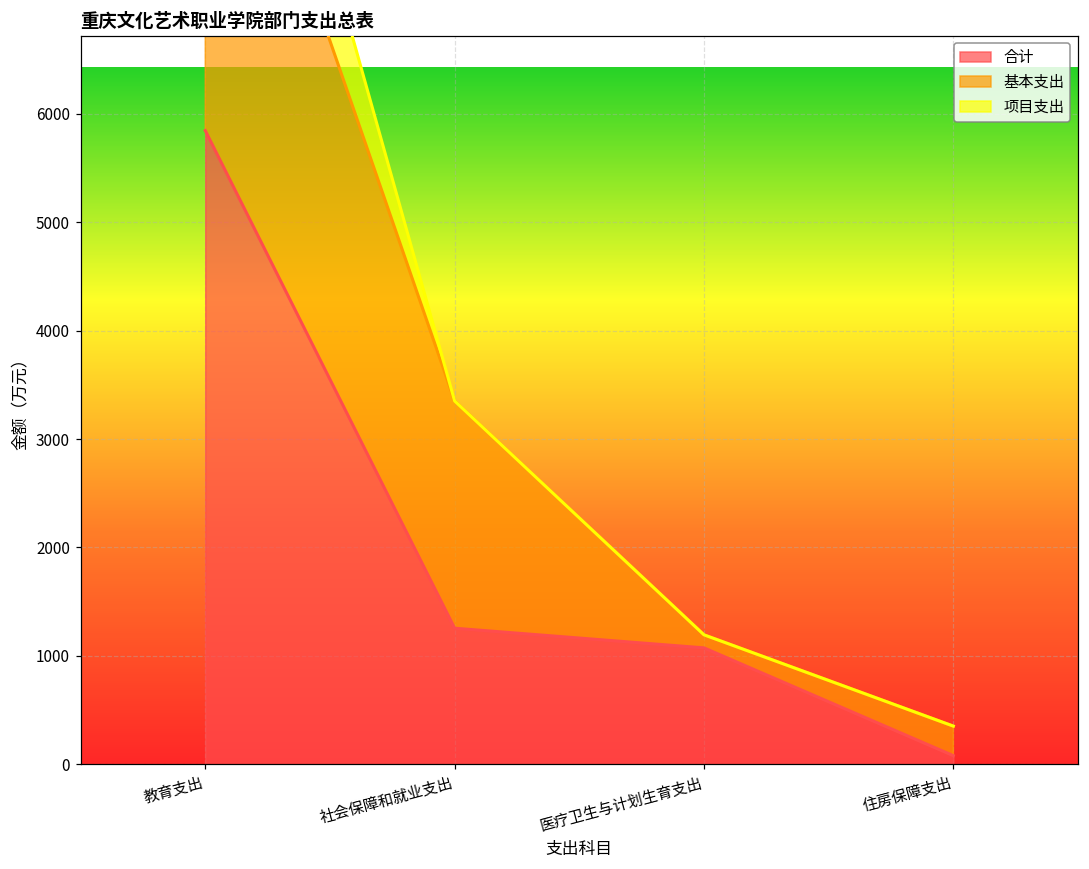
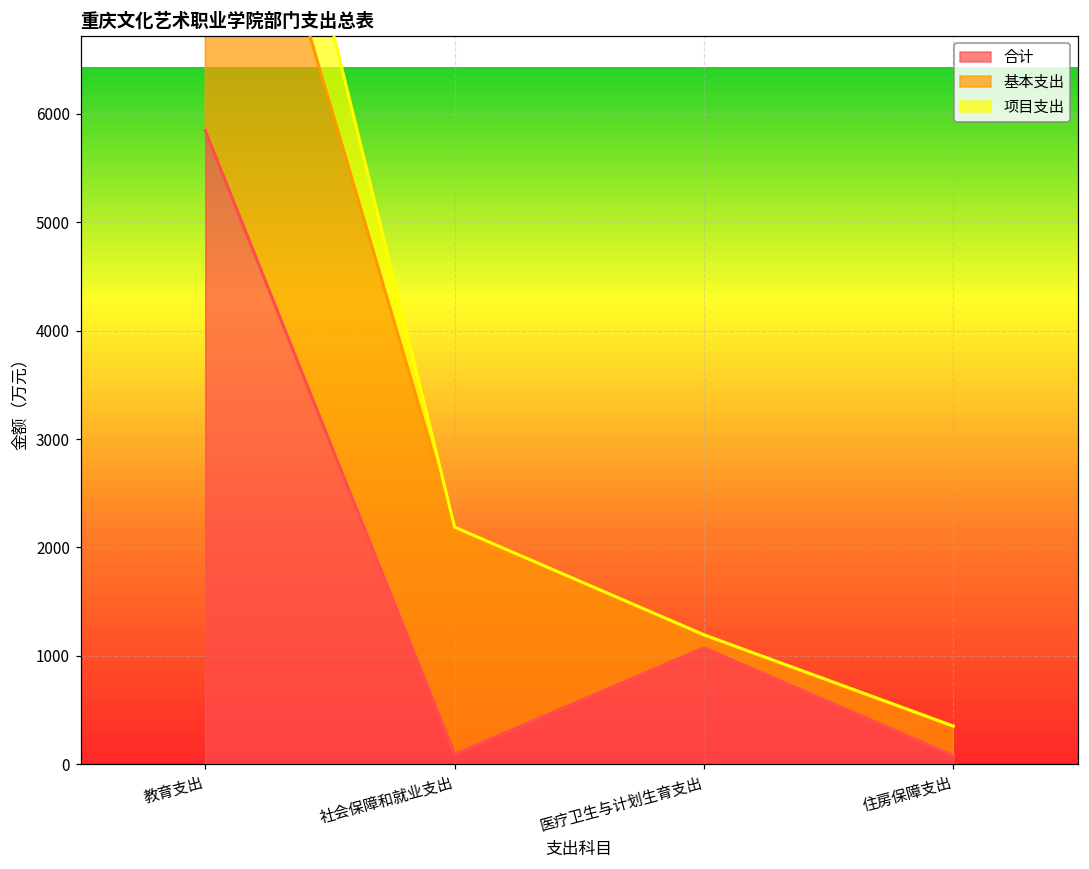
  {
    "合计": {
      "教育支出": 5800,
-     "社会保障和就业支出": 1300,
+     "社会保障和就业支出": 100,
      "医疗卫生与计划生育支出": 1100,
      "住房保障支出": 100
    }
  }
